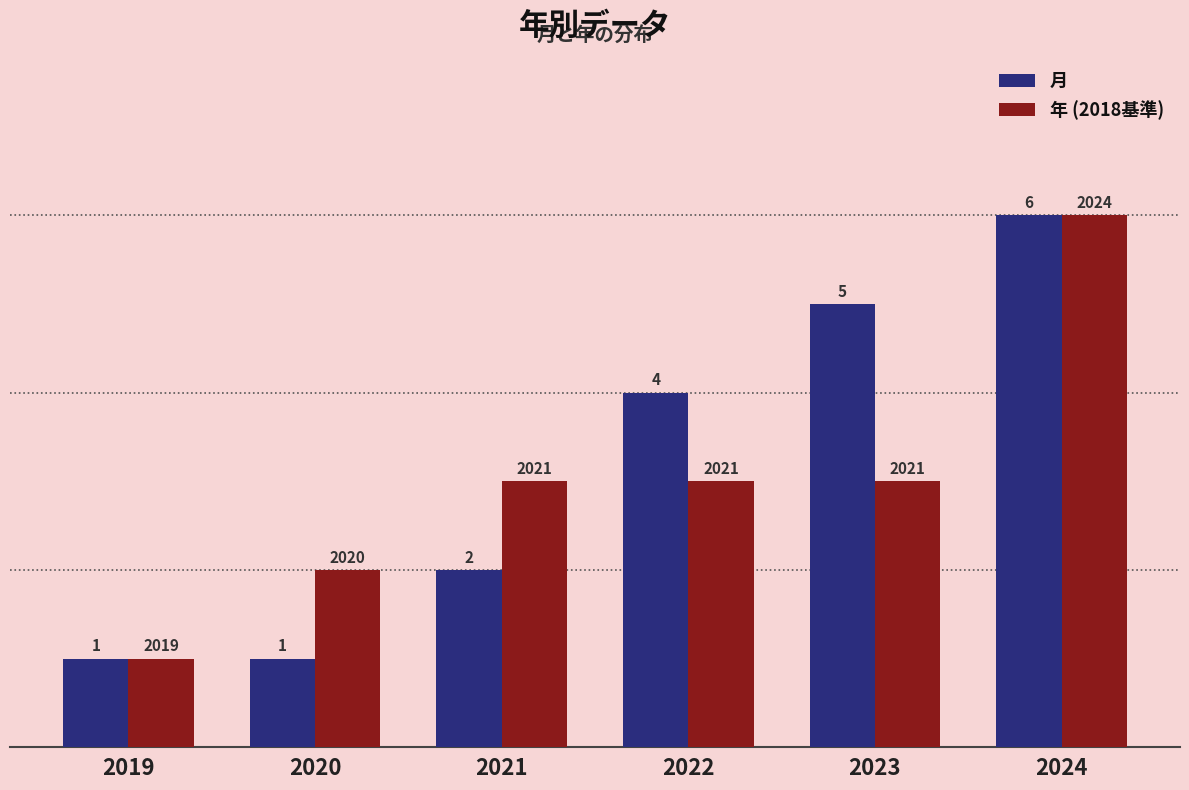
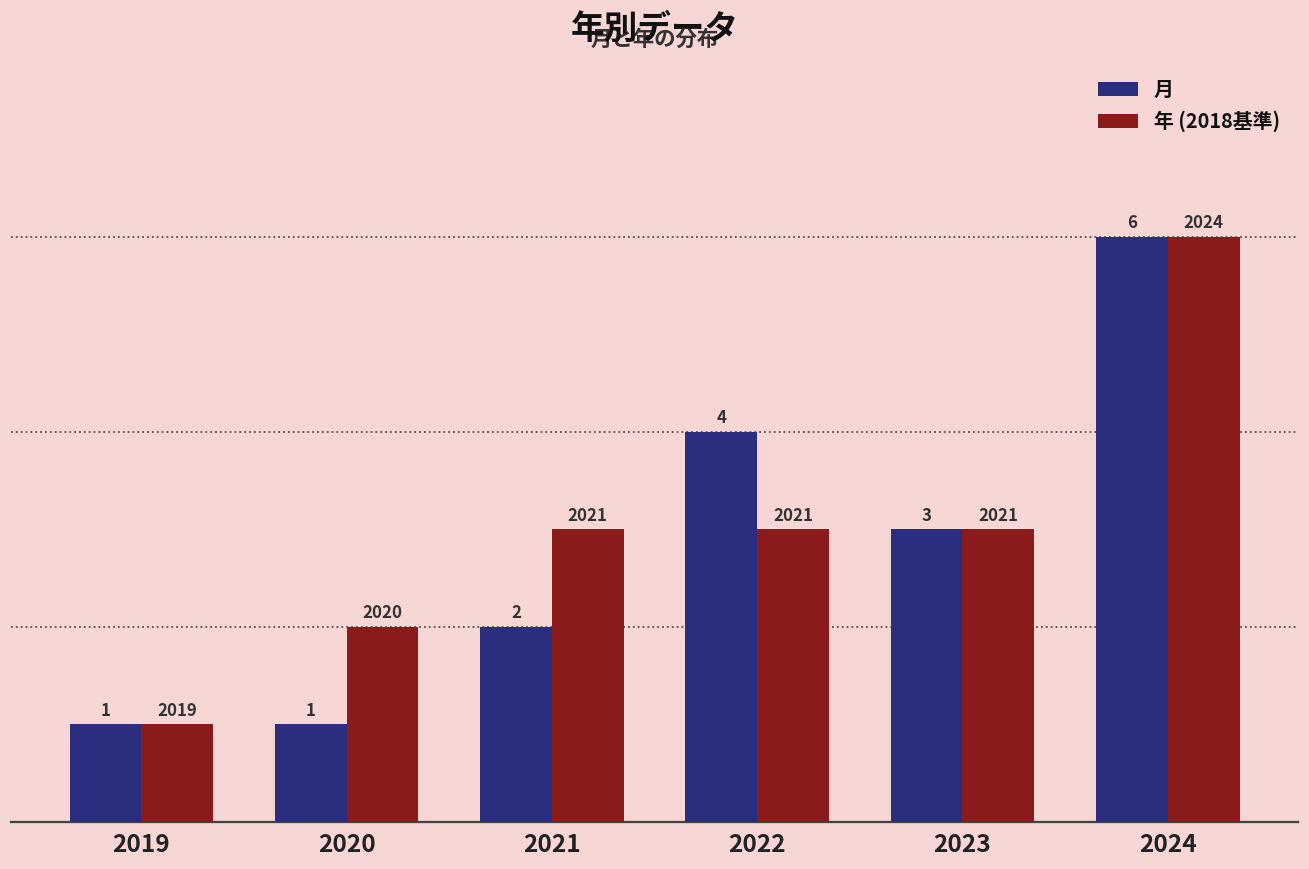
  {
    "月": {
      "2019": 1,
      "2020": 1,
      "2021": 2,
      "2022": 4,
-     "2023": 5,
+     "2023": 3,
      "2024": 6
    }
  }
